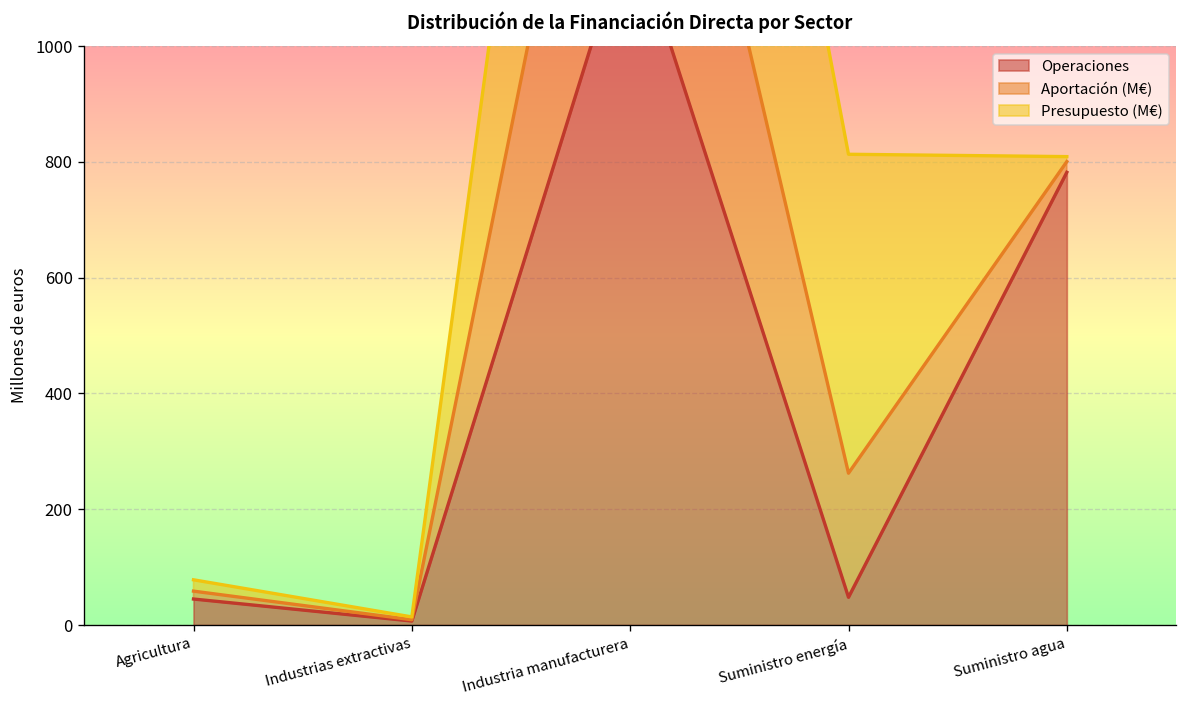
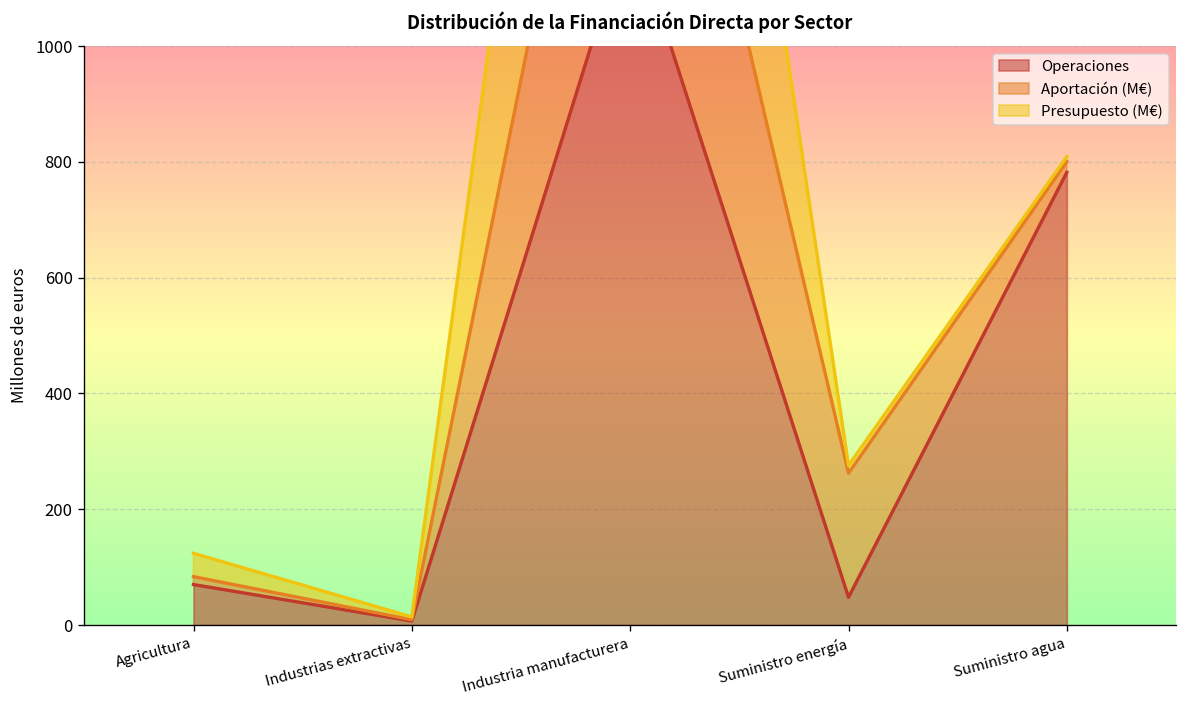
  {
    "Operaciones": {
-     "Agricultura": 50,
+     "Agricultura": 70,
      "Suministro energía": 50,
      "Suministro agua": 780
    },
    "Aportación (M€)": {
      "Agricultura": 10,
      "Suministro energía": 210,
      "Suministro agua": 20
    },
    "Presupuesto (M€)": {
-     "Agricultura": 20,
-     "Suministro energía": 550,
+     "Agricultura": 40,
+     "Suministro energía": 10,
      "Suministro agua": 10
    }
  }
